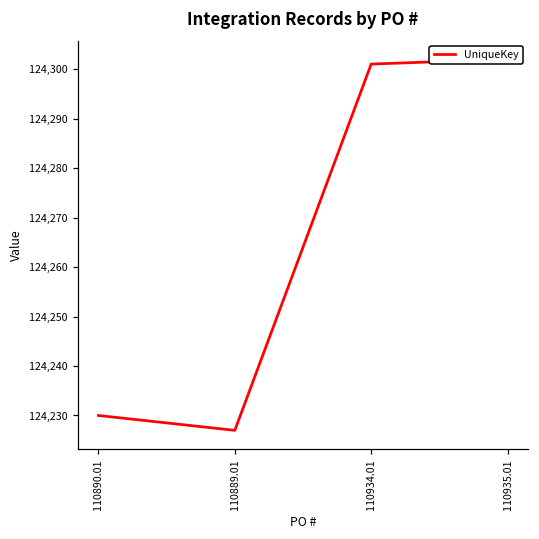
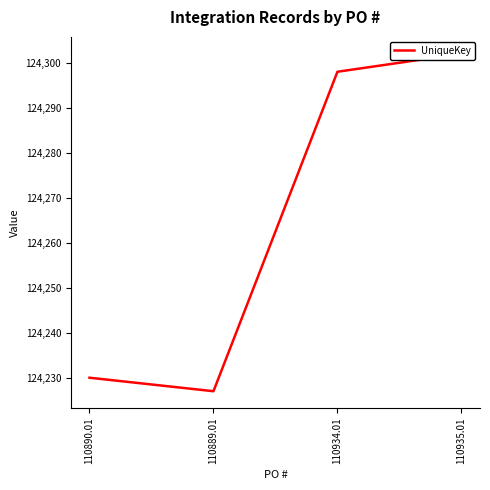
  {
    "110890.01": "124,230",
    "110889.01": "124,227",
-   "110934.01": "124,301"
+   "110934.01": "124,298"
  }
